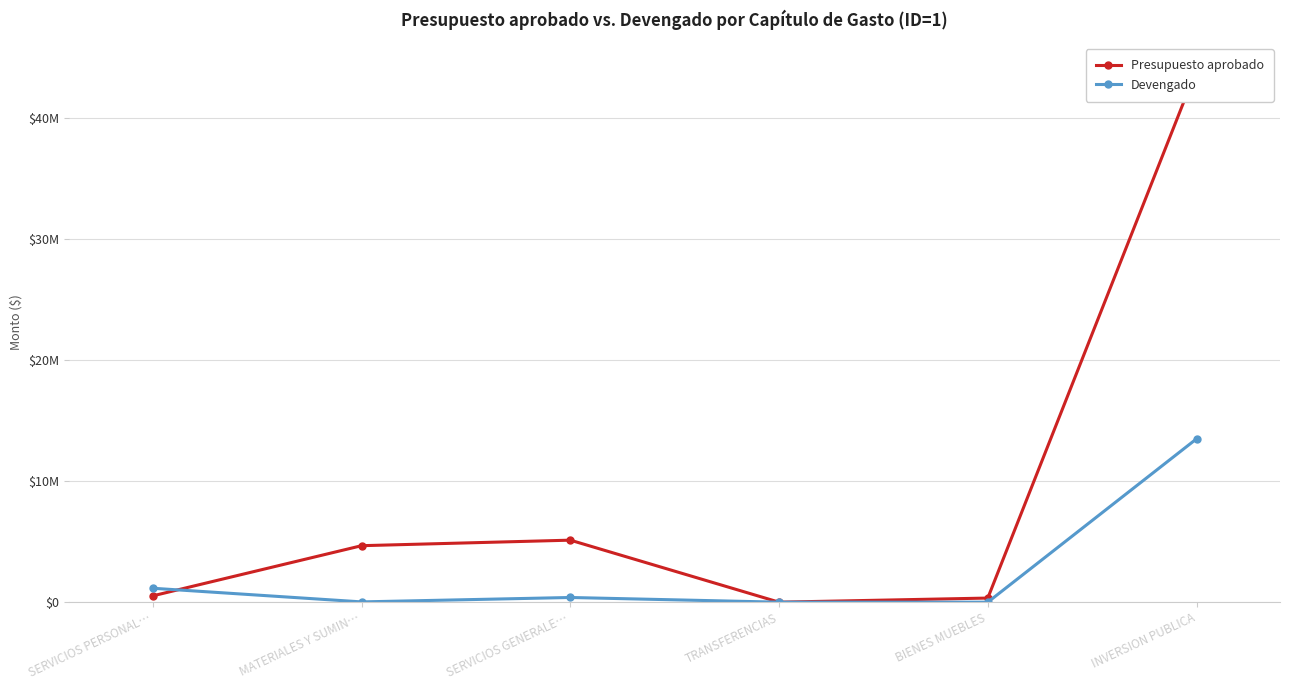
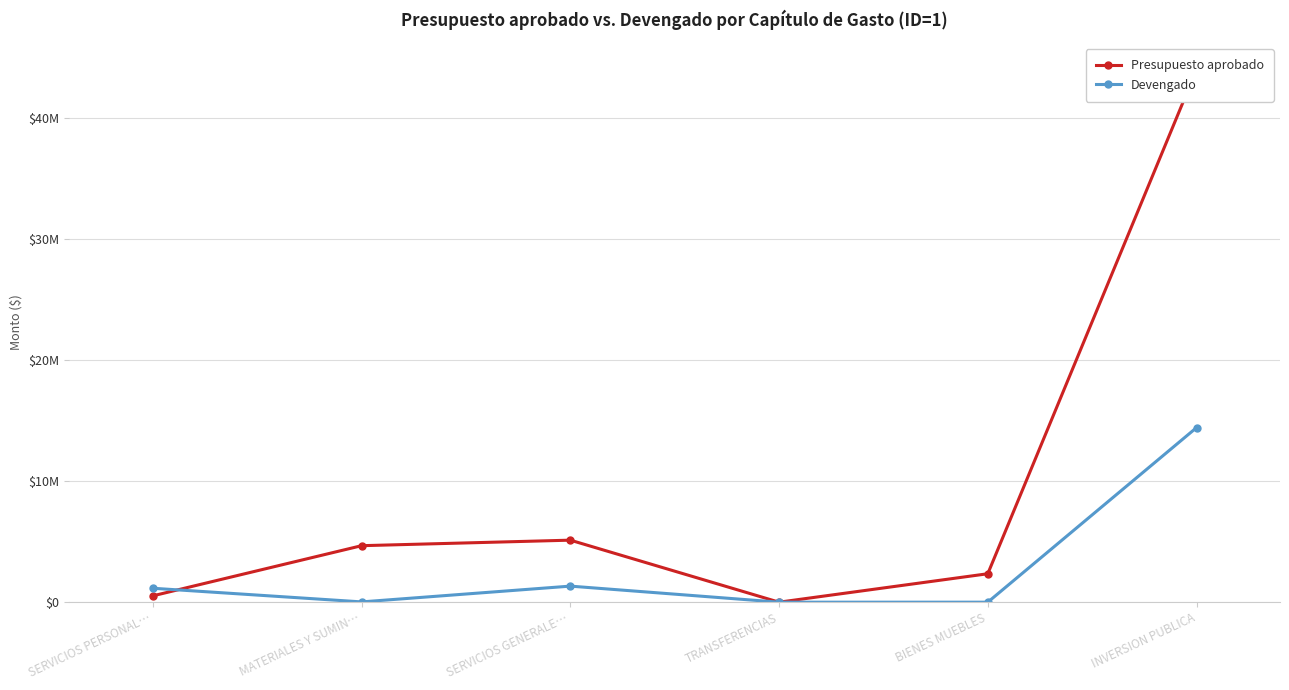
  {
    "Presupuesto aprobado": {
      "SERVICIOS PERSONAL…": "$500000",
      "MATERIALES Y SUMIN…": "$4700000",
      "SERVICIOS GENERALE…": "$5100000",
-     "BIENES MUEBLES": "$300000"
+     "BIENES MUEBLES": "$2300000"
    },
    "Devengado": {
      "SERVICIOS PERSONAL…": "$1200000",
      "MATERIALES Y SUMIN…": "$0",
-     "SERVICIOS GENERALE…": "$400000",
+     "SERVICIOS GENERALE…": "$1300000",
      "BIENES MUEBLES": "$0",
-     "INVERSION PUBLICA": "$13500000"
+     "INVERSION PUBLICA": "$14400000"
    }
  }
